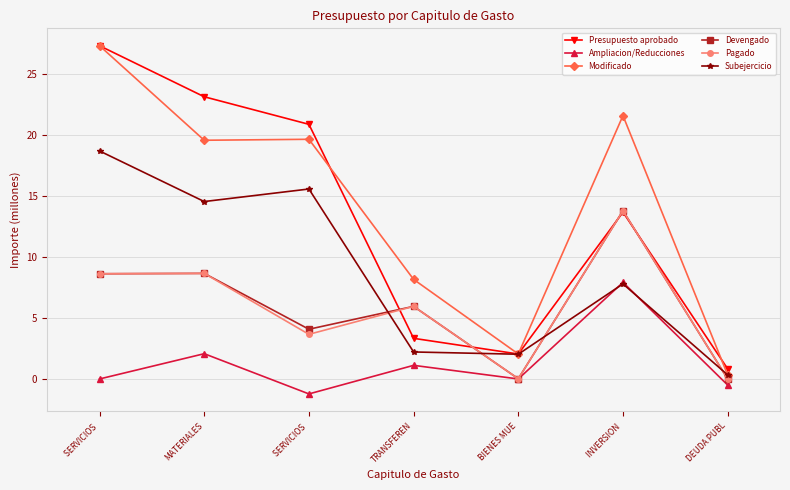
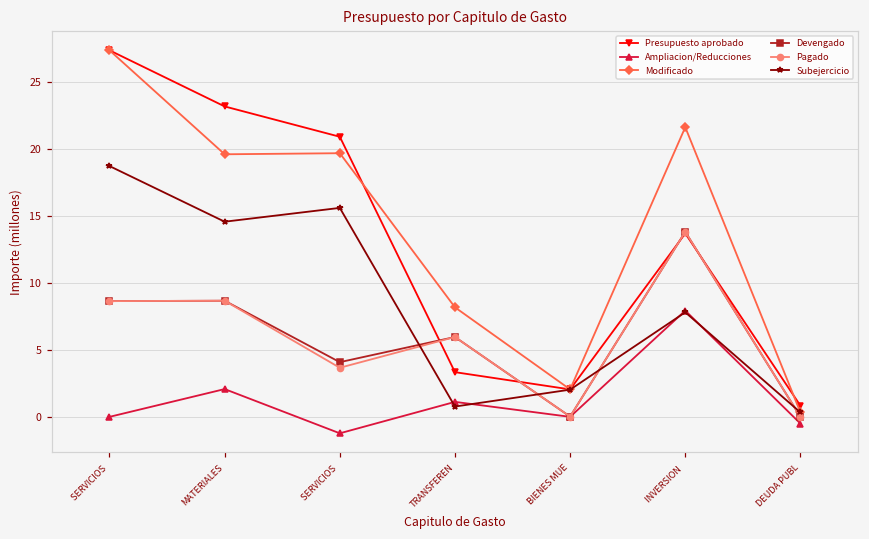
  {
    "Presupuesto aprobado": {
      "MATERIALES": 23.1,
      "TRANSFEREN": 3.3,
      "DEUDA PUBL": 0.8
    },
    "Subejercicio": {
      "MATERIALES": 14.5,
-     "TRANSFEREN": 2.2
+     "TRANSFEREN": 0.8
    }
  }
